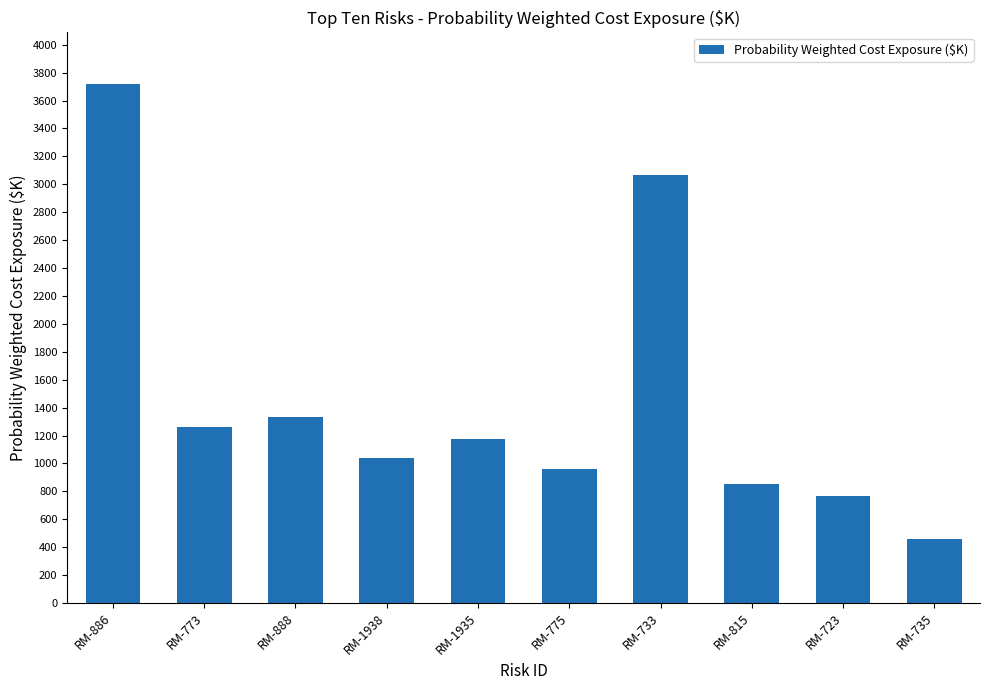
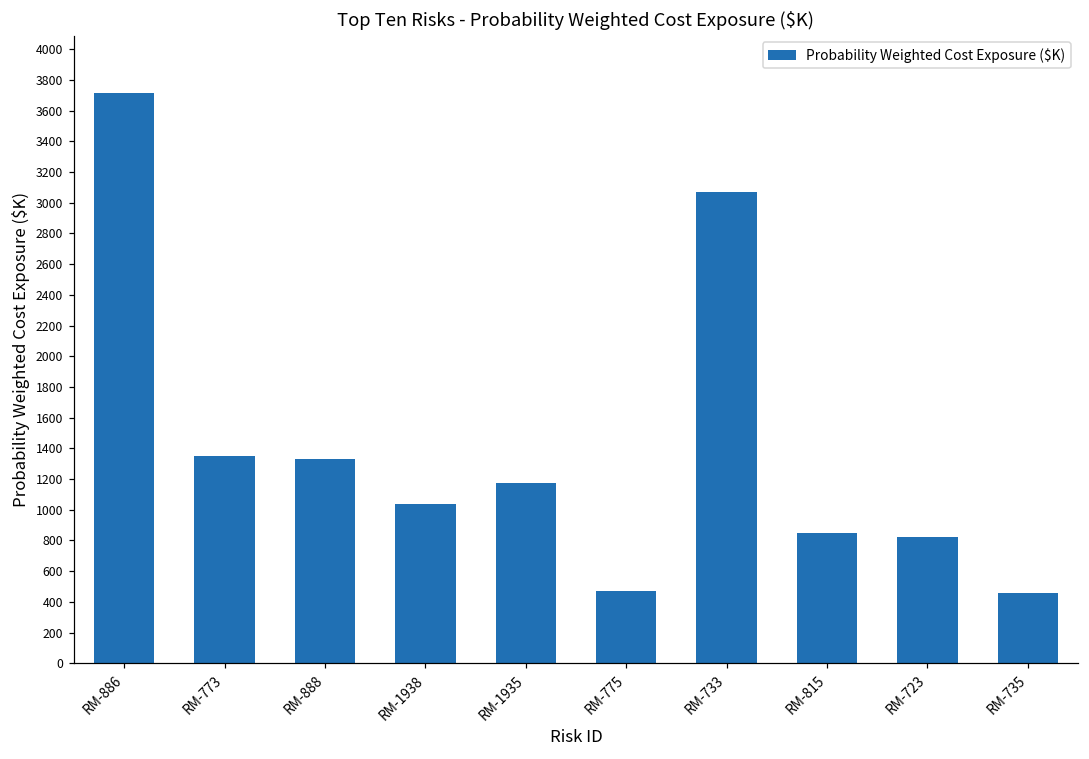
  {
    "RM-886": 3720,
-   "RM-773": 1260,
+   "RM-773": 1350,
    "RM-888": 1330,
    "RM-1938": 1040,
    "RM-1935": 1180,
-   "RM-775": 960,
+   "RM-775": 470,
    "RM-733": 3070,
    "RM-815": 850,
-   "RM-723": 760,
+   "RM-723": 820,
    "RM-735": 460
  }
